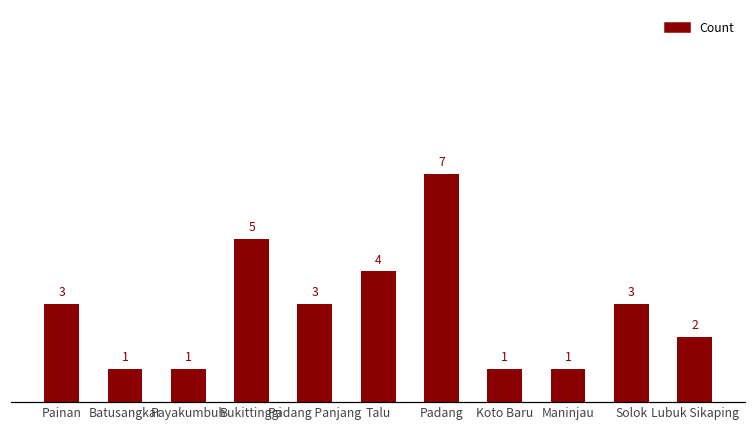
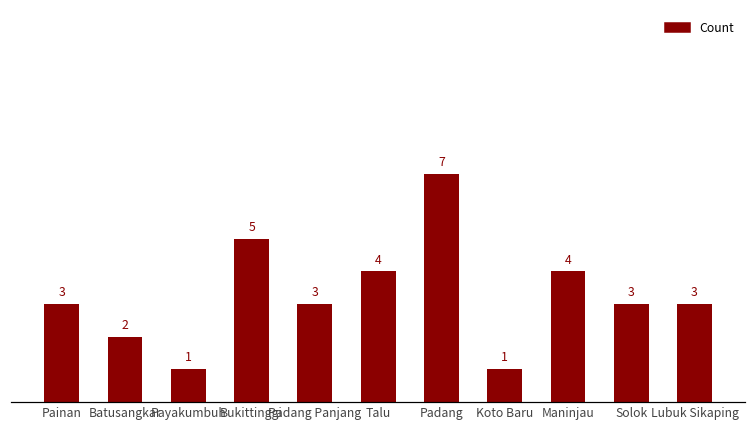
  {
    "Painan": 3,
-   "Batusangkar": 1,
+   "Batusangkar": 2,
    "Payakumbuh": 1,
    "Talu": 4,
    "Padang": 7,
    "Koto Baru": 1,
-   "Maninjau": 1,
+   "Maninjau": 4,
    "Solok": 3,
-   "Lubuk Sikaping": 2
+   "Lubuk Sikaping": 3
  }
